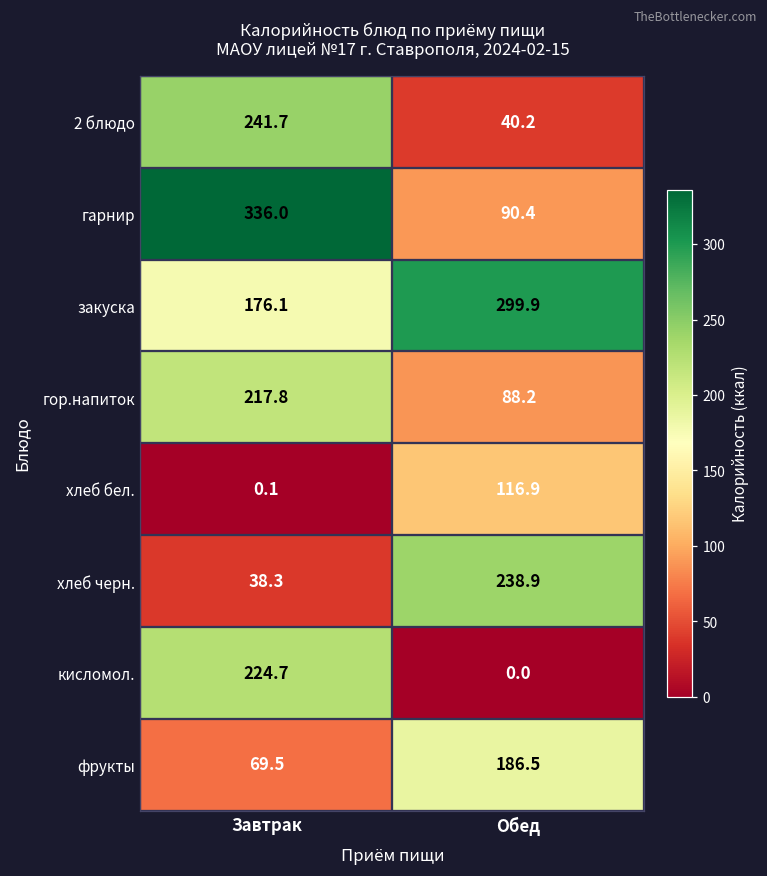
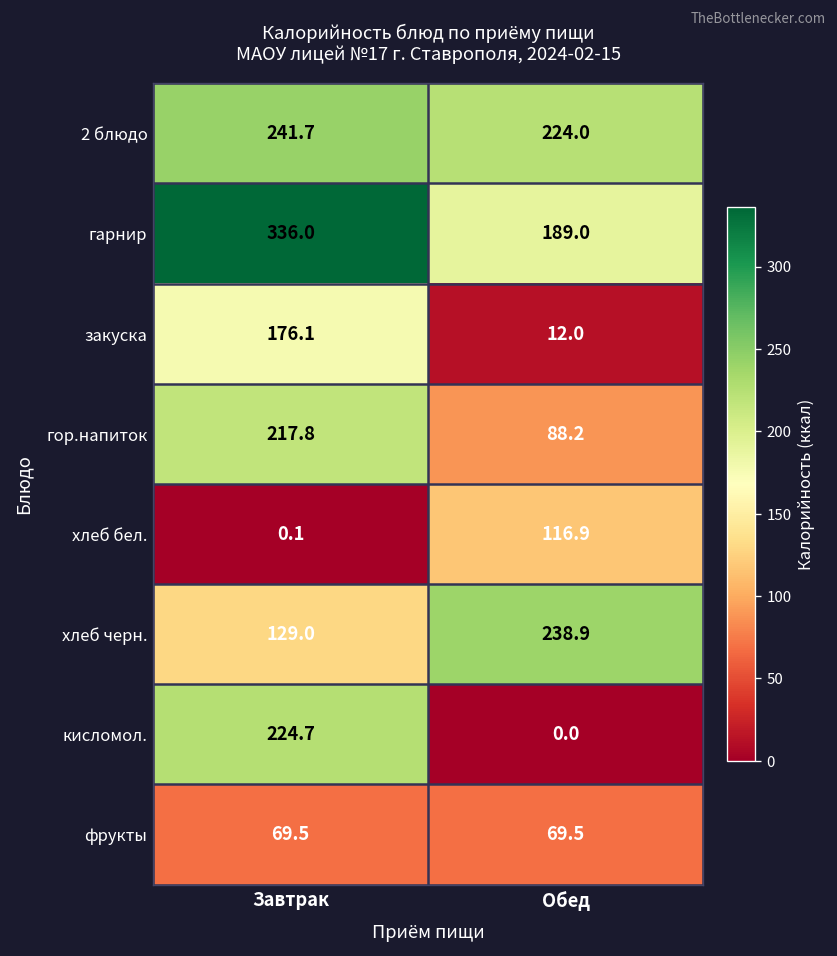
  {
    "2 блюдо": {
      "Завтрак": 241.7,
-     "Обед": 40.2
+     "Обед": 224.0
    },
    "гарнир": {
      "Завтрак": 336.0,
-     "Обед": 90.4
+     "Обед": 189.0
    },
    "закуска": {
      "Завтрак": 176.1,
-     "Обед": 299.9
+     "Обед": 12.0
    },
    "гор.напиток": {
      "Завтрак": 217.8,
      "Обед": 88.2
    },
    "хлеб бел.": {
      "Завтрак": 0.1,
      "Обед": 116.9
    },
    "хлеб черн.": {
-     "Завтрак": 38.3,
+     "Завтрак": 129.0,
      "Обед": 238.9
    },
    "кисломол.": {
      "Завтрак": 224.7,
      "Обед": 0.0
    },
    "фрукты": {
      "Завтрак": 69.5,
-     "Обед": 186.5
+     "Обед": 69.5
    }
  }
